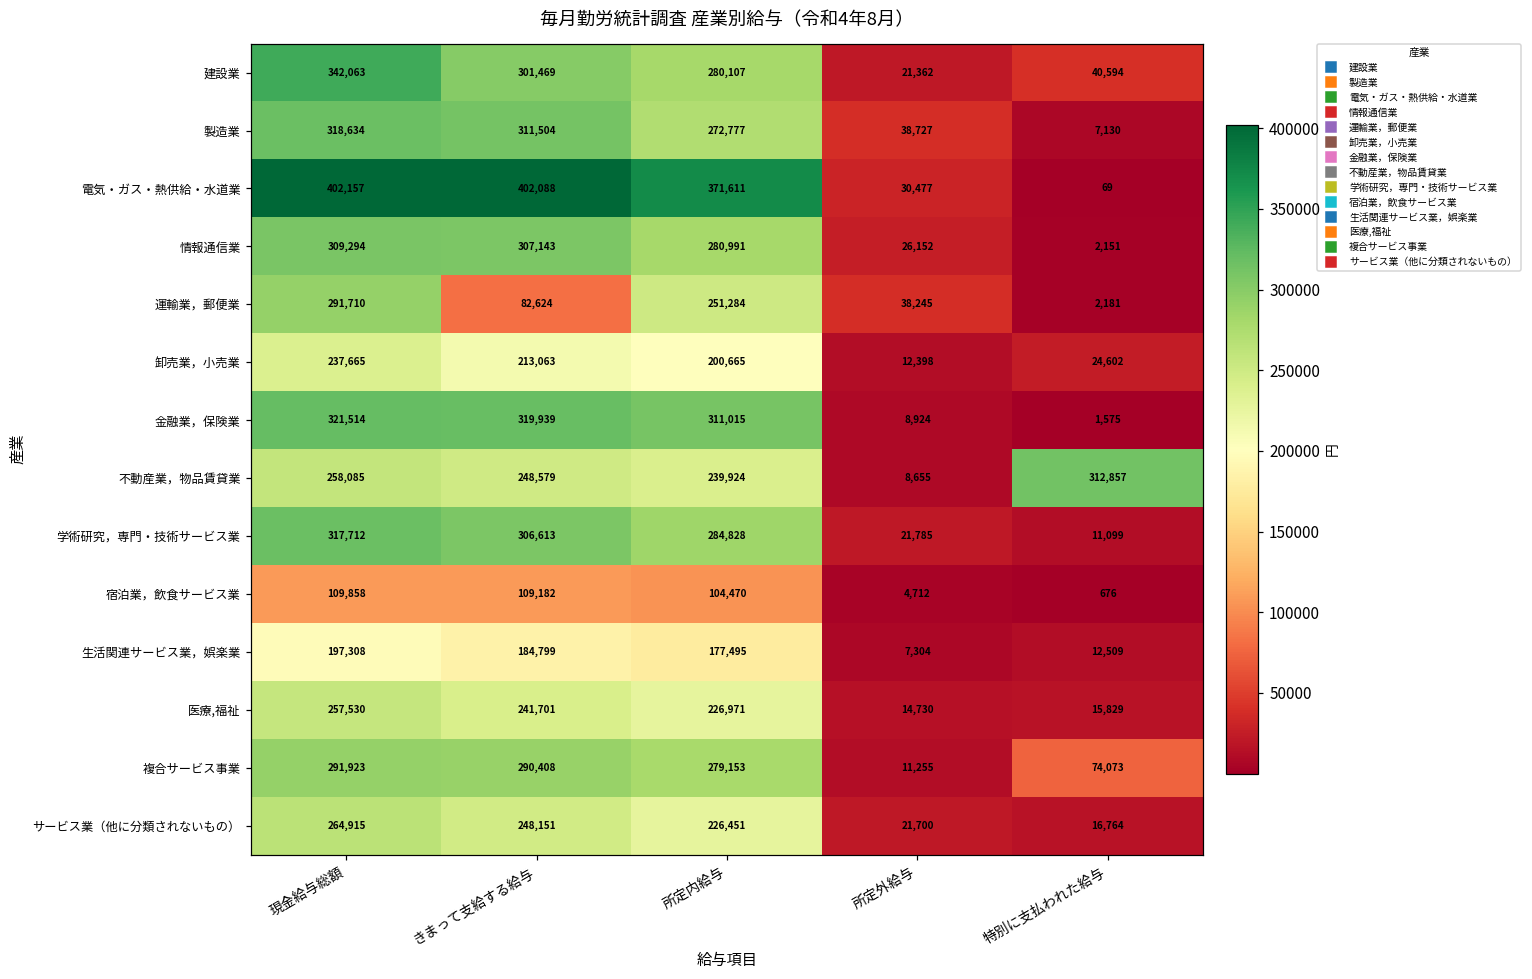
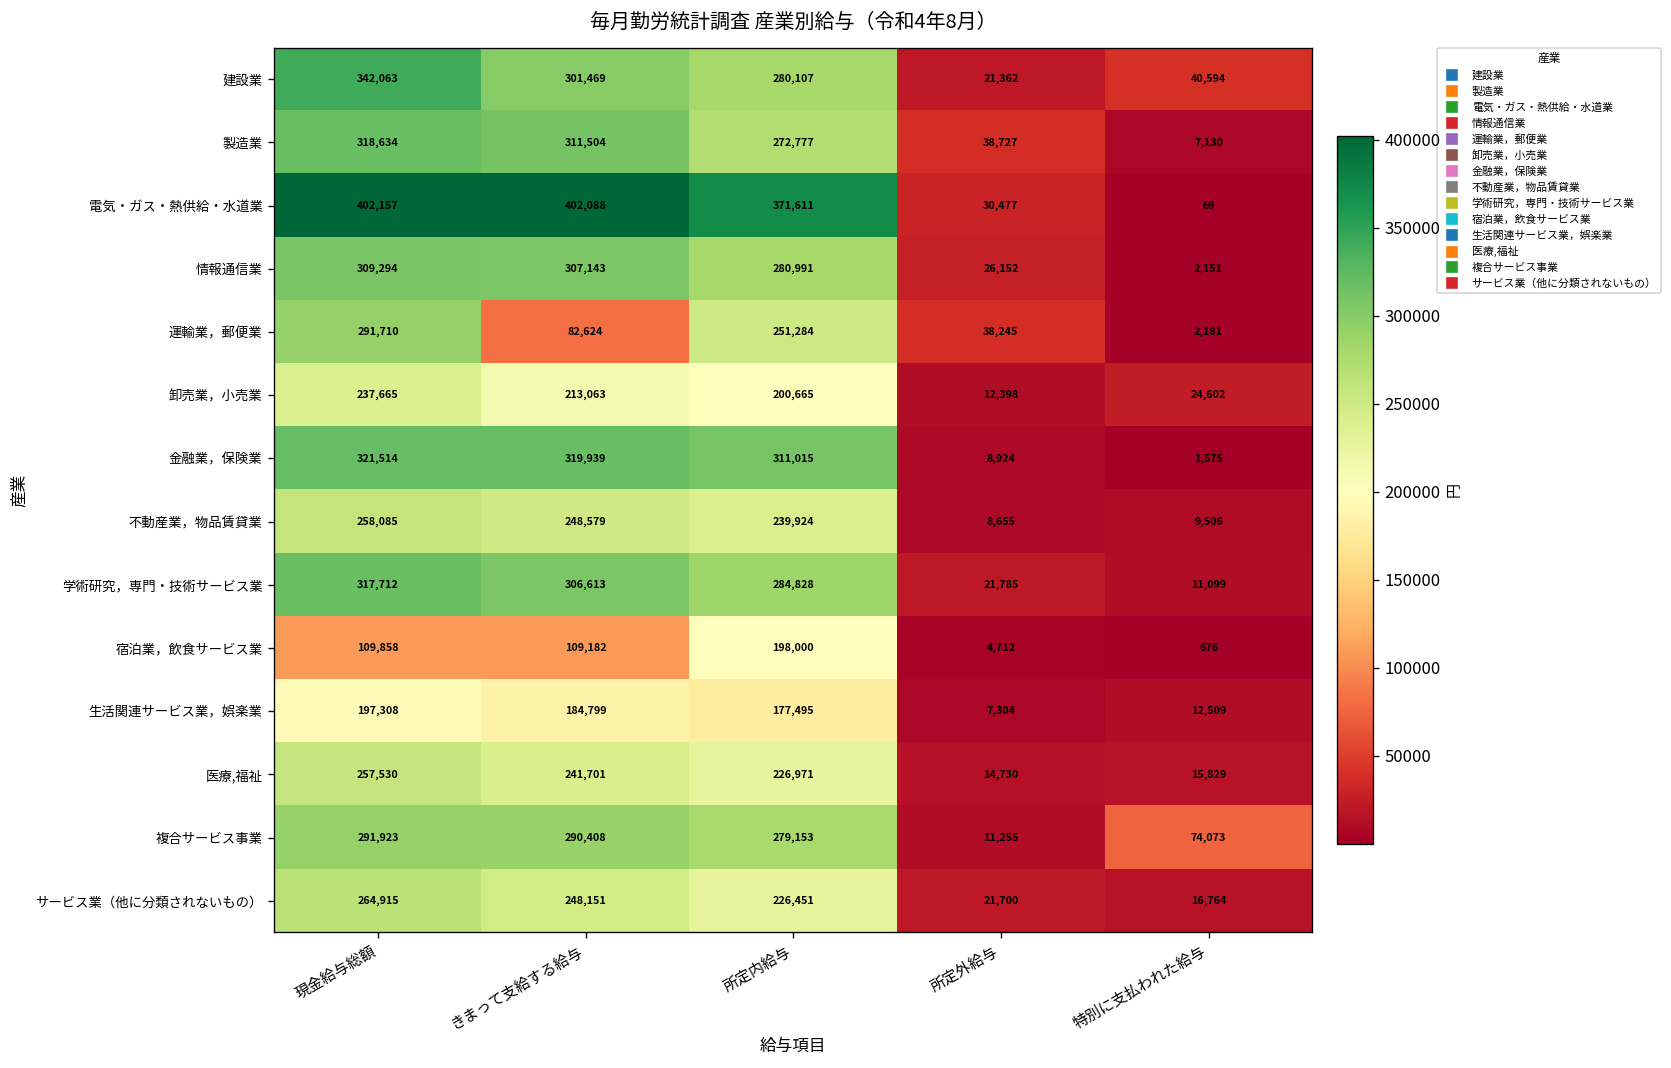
  {
    "建設業": {
      "現金給与総額": "342,063",
      "きまって支給する給与": "301,469",
      "所定内給与": "280,107",
      "所定外給与": "21,362",
      "特別に支払われた給与": "40,594"
    },
    "製造業": {
      "現金給与総額": "318,634",
      "きまって支給する給与": "311,504",
      "所定内給与": "272,777",
      "所定外給与": "38,727",
      "特別に支払われた給与": "7,130"
    },
    "電気・ガス・熱供給・水道業": {
      "現金給与総額": "402,157",
      "きまって支給する給与": "402,088",
      "所定内給与": "371,611",
      "所定外給与": "30,477",
      "特別に支払われた給与": "69"
    },
    "情報通信業": {
      "現金給与総額": "309,294",
      "きまって支給する給与": "307,143",
      "所定内給与": "280,991",
      "所定外給与": "26,152",
      "特別に支払われた給与": "2,151"
    },
    "運輸業，郵便業": {
      "現金給与総額": "291,710",
      "きまって支給する給与": "82,624",
      "所定内給与": "251,284",
      "所定外給与": "38,245",
      "特別に支払われた給与": "2,181"
    },
    "卸売業，小売業": {
      "現金給与総額": "237,665",
      "きまって支給する給与": "213,063",
      "所定内給与": "200,665",
      "所定外給与": "12,398",
      "特別に支払われた給与": "24,602"
    },
    "金融業，保険業": {
      "現金給与総額": "321,514",
      "きまって支給する給与": "319,939",
      "所定内給与": "311,015",
      "所定外給与": "8,924",
      "特別に支払われた給与": "1,575"
    },
    "不動産業，物品賃貸業": {
      "現金給与総額": "258,085",
      "きまって支給する給与": "248,579",
      "所定内給与": "239,924",
      "所定外給与": "8,655",
-     "特別に支払われた給与": "312,857"
+     "特別に支払われた給与": "9,506"
    },
    "学術研究，専門・技術サービス業": {
      "現金給与総額": "317,712",
      "きまって支給する給与": "306,613",
      "所定内給与": "284,828",
      "所定外給与": "21,785",
      "特別に支払われた給与": "11,099"
    },
    "宿泊業，飲食サービス業": {
      "現金給与総額": "109,858",
      "きまって支給する給与": "109,182",
-     "所定内給与": "104,470",
+     "所定内給与": "198,000",
      "所定外給与": "4,712",
      "特別に支払われた給与": "676"
    },
    "生活関連サービス業，娯楽業": {
      "現金給与総額": "197,308",
      "きまって支給する給与": "184,799",
      "所定内給与": "177,495",
      "所定外給与": "7,304",
      "特別に支払われた給与": "12,509"
    },
    "医療,福祉": {
      "現金給与総額": "257,530",
      "きまって支給する給与": "241,701",
      "所定内給与": "226,971",
      "所定外給与": "14,730",
      "特別に支払われた給与": "15,829"
    },
    "複合サービス事業": {
      "現金給与総額": "291,923",
      "きまって支給する給与": "290,408",
      "所定内給与": "279,153",
      "所定外給与": "11,255",
      "特別に支払われた給与": "74,073"
    },
    "サービス業（他に分類されないもの）": {
      "現金給与総額": "264,915",
      "きまって支給する給与": "248,151",
      "所定内給与": "226,451",
      "所定外給与": "21,700",
      "特別に支払われた給与": "16,764"
    }
  }
